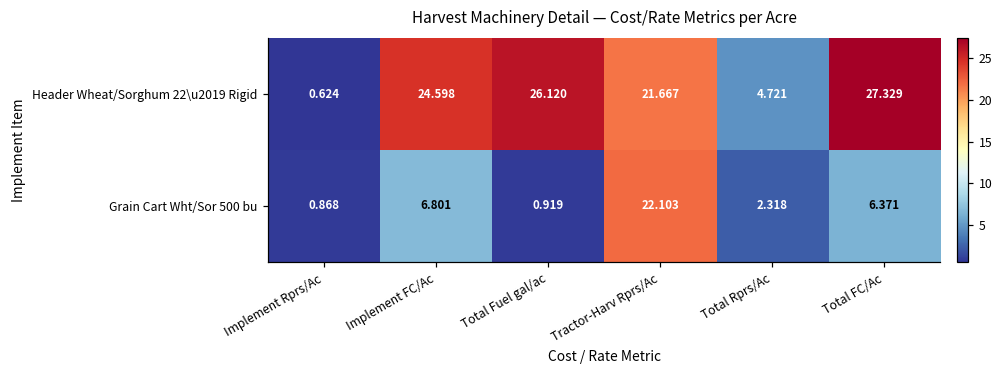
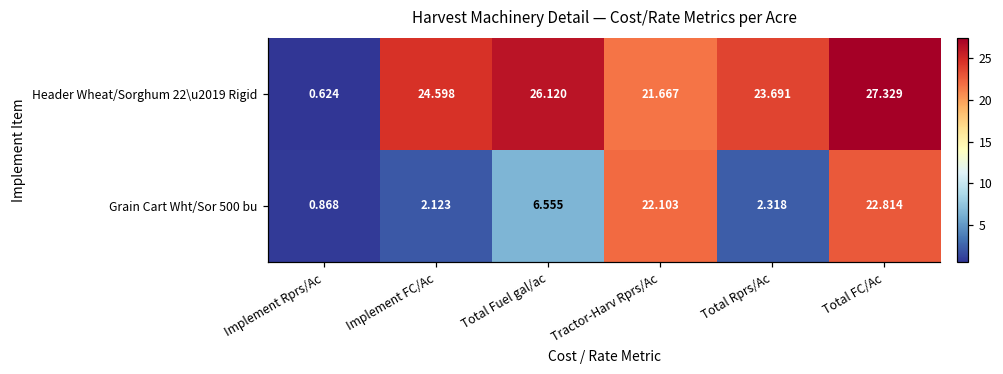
  {
    "Header Wheat/Sorghum 22\\u2019 Rigid": {
      "Implement Rprs/Ac": 0.624,
      "Implement FC/Ac": 24.598,
      "Total Fuel gal/ac": 26.120,
      "Tractor-Harv Rprs/Ac": 21.667,
-     "Total Rprs/Ac": 4.721,
+     "Total Rprs/Ac": 23.691,
      "Total FC/Ac": 27.329
    },
    "Grain Cart Wht/Sor 500 bu": {
      "Implement Rprs/Ac": 0.868,
-     "Implement FC/Ac": 6.801,
-     "Total Fuel gal/ac": 0.919,
+     "Implement FC/Ac": 2.123,
+     "Total Fuel gal/ac": 6.555,
      "Tractor-Harv Rprs/Ac": 22.103,
      "Total Rprs/Ac": 2.318,
-     "Total FC/Ac": 6.371
+     "Total FC/Ac": 22.814
    }
  }
